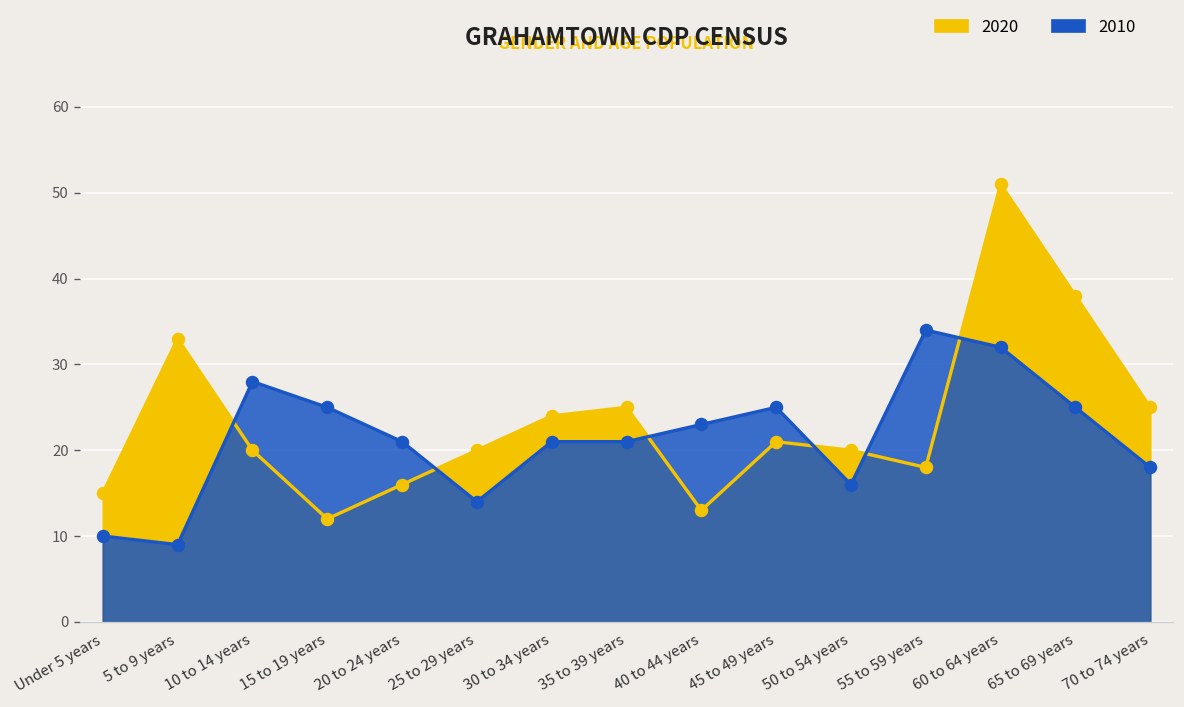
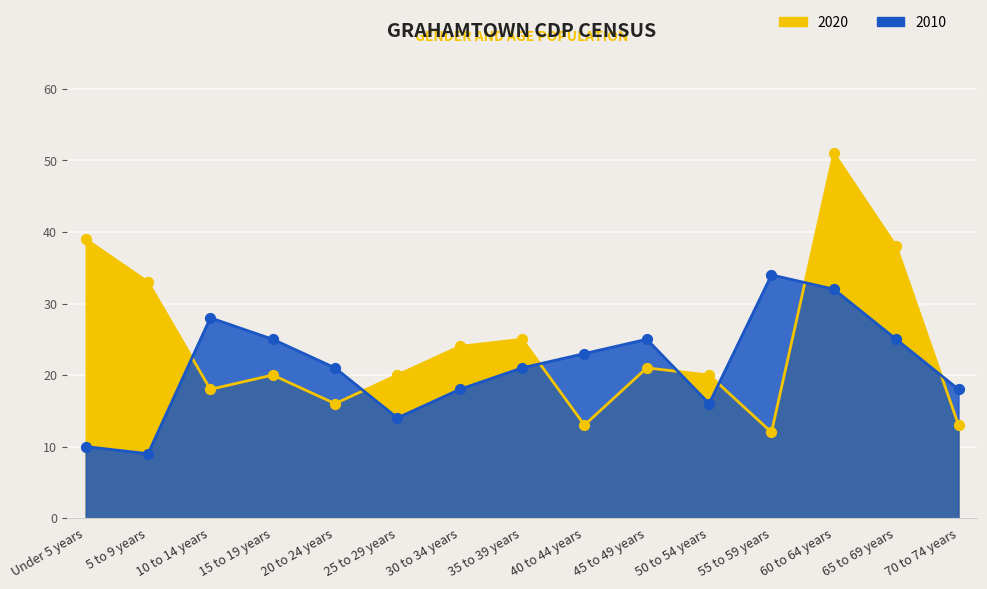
  {
    "2020": {
-     "Under 5 years": 15,
+     "Under 5 years": 39,
      "5 to 9 years": 33,
-     "10 to 14 years": 20,
-     "15 to 19 years": 12,
+     "10 to 14 years": 18,
+     "15 to 19 years": 20,
      "20 to 24 years": 16,
      "25 to 29 years": 20,
      "30 to 34 years": 24,
      "35 to 39 years": 25,
      "40 to 44 years": 13,
      "45 to 49 years": 21,
      "50 to 54 years": 20,
-     "55 to 59 years": 18,
+     "55 to 59 years": 12,
      "60 to 64 years": 51,
      "65 to 69 years": 38,
-     "70 to 74 years": 25
+     "70 to 74 years": 13
    },
    "2010": {
      "Under 5 years": 10,
      "5 to 9 years": 9,
      "10 to 14 years": 28,
      "15 to 19 years": 25,
      "20 to 24 years": 21,
      "25 to 29 years": 14,
-     "30 to 34 years": 21,
+     "30 to 34 years": 18,
      "35 to 39 years": 21,
      "40 to 44 years": 23,
      "45 to 49 years": 25,
      "50 to 54 years": 16,
      "55 to 59 years": 34,
      "60 to 64 years": 32,
      "65 to 69 years": 25,
      "70 to 74 years": 18
    }
  }
